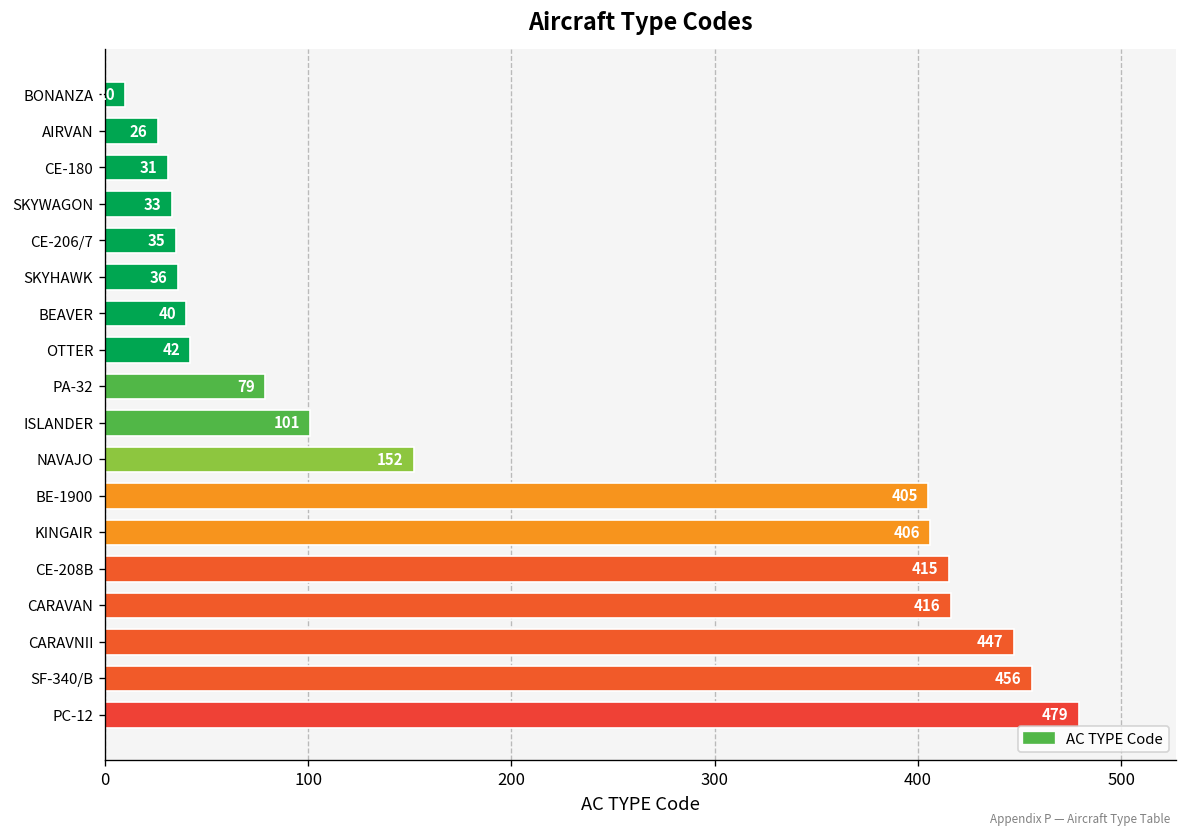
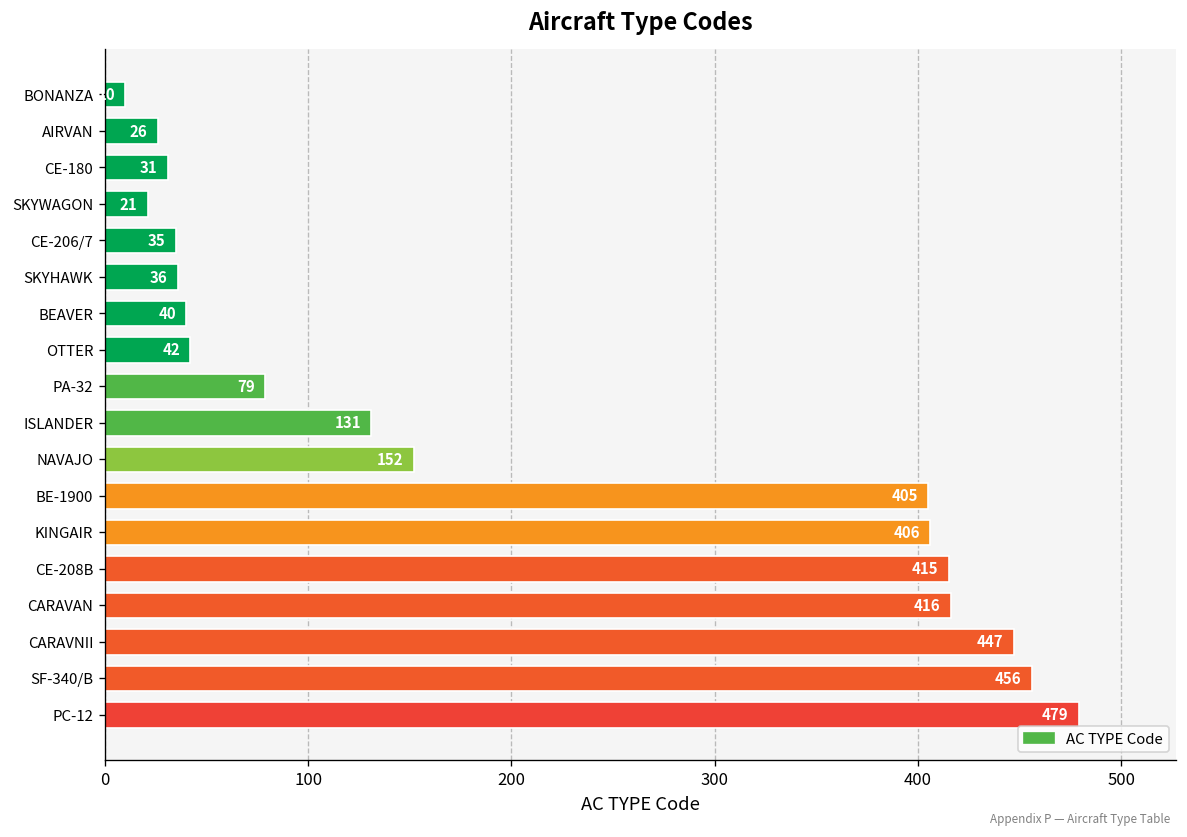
  {
    "BONANZA": 10,
    "AIRVAN": 26,
    "CE-180": 31,
-   "SKYWAGON": 33,
+   "SKYWAGON": 21,
    "CE-206/7": 35,
    "SKYHAWK": 36,
    "BEAVER": 40,
    "OTTER": 42,
    "PA-32": 79,
-   "ISLANDER": 101,
+   "ISLANDER": 131,
    "NAVAJO": 152,
    "BE-1900": 405,
    "KINGAIR": 406,
    "CE-208B": 415,
    "CARAVAN": 416,
    "CARAVNII": 447,
    "SF-340/B": 456,
    "PC-12": 479
  }
